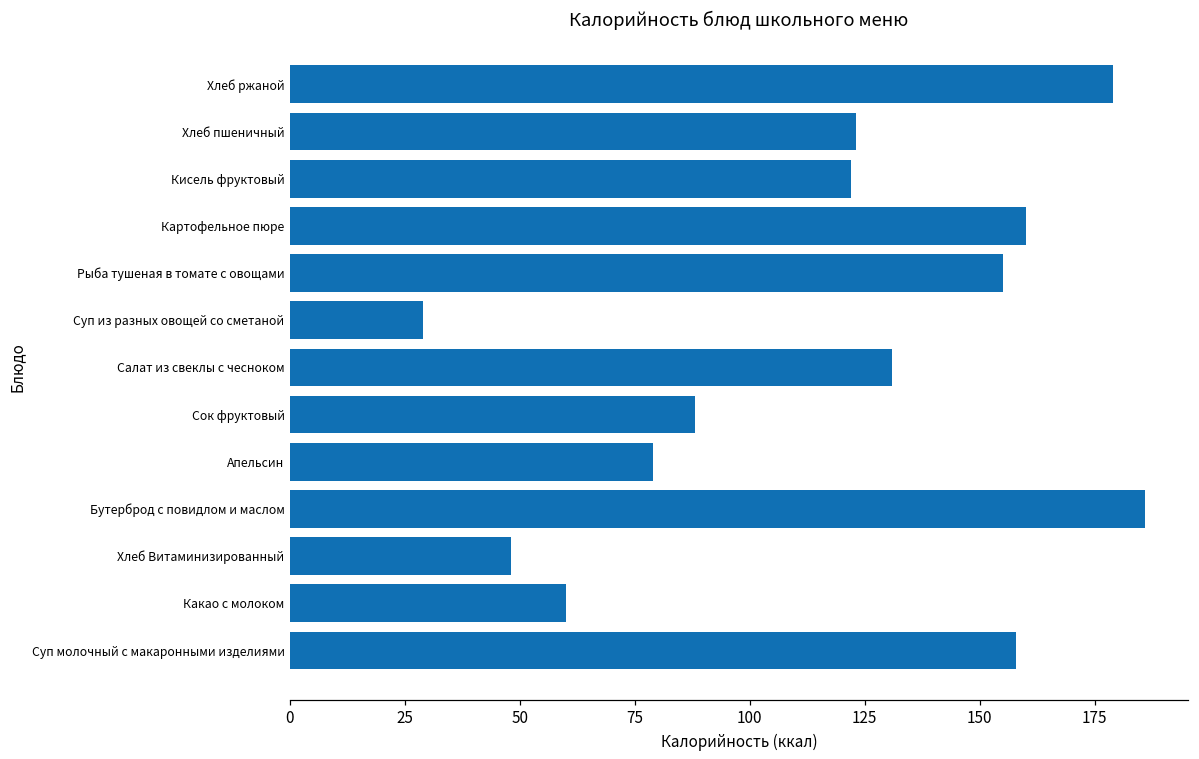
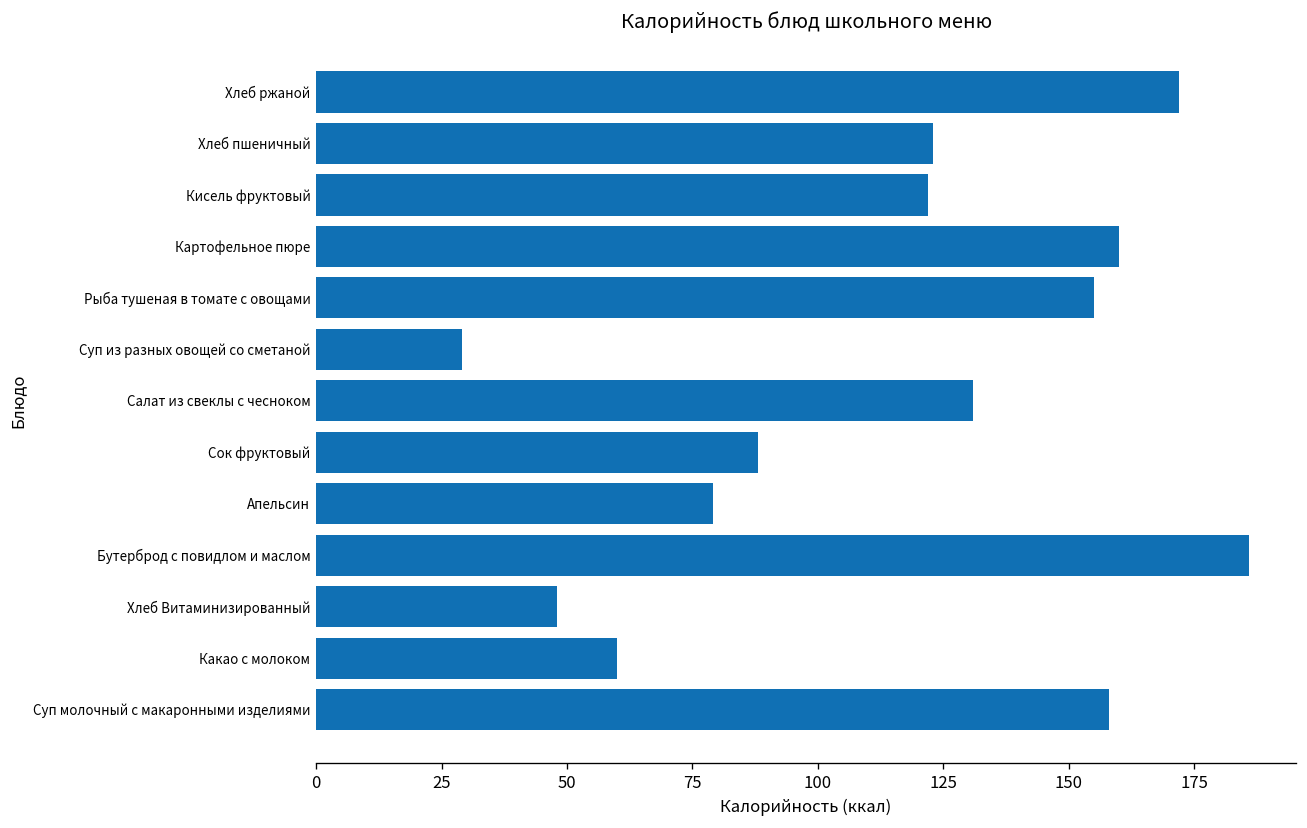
  {
-   "Хлеб ржаной": 179,
+   "Хлеб ржаной": 172,
    "Хлеб пшеничный": 123,
    "Кисель фруктовый": 122,
    "Картофельное пюре": 160,
    "Рыба тушеная в томате с овощами": 155,
    "Суп из разных овощей со сметаной": 29,
    "Салат из свеклы с чесноком": 131,
    "Сок фруктовый": 88,
    "Апельсин": 79,
    "Бутерброд с повидлом и маслом": 186,
    "Хлеб Витаминизированный": 48,
    "Какао с молоком": 60,
    "Суп молочный с макаронными изделиями": 158
  }
